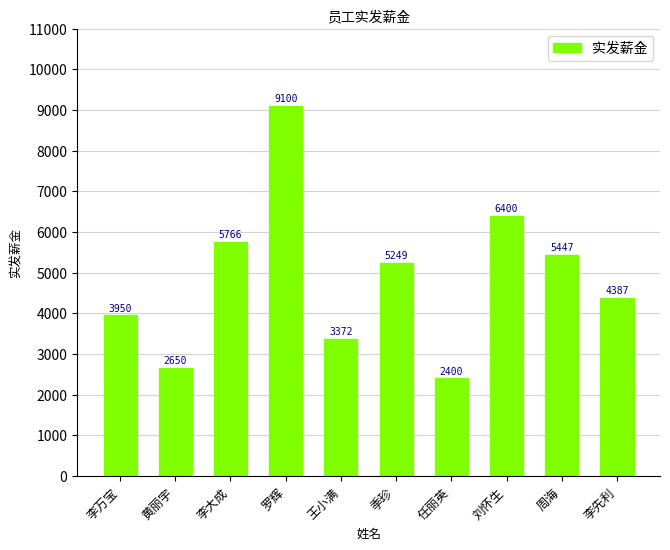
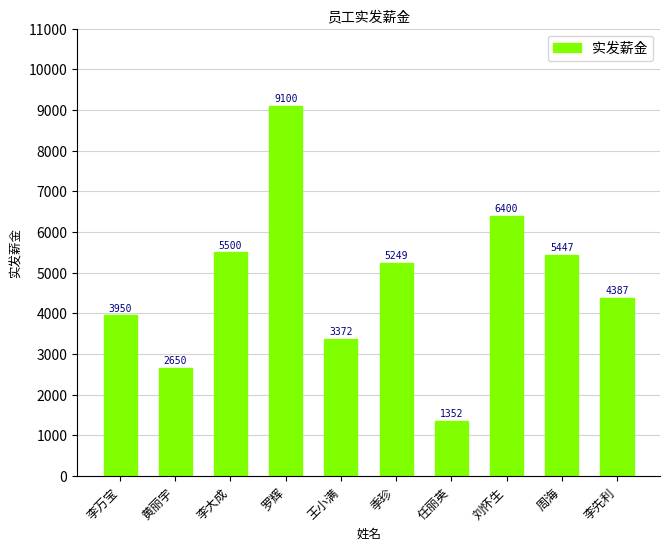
  {
    "李万宝": 3950,
    "黄丽宇": 2650,
-   "李大成": 5766,
+   "李大成": 5500,
    "罗辉": 9100,
    "王小满": 3372,
    "季珍": 5249,
-   "任丽英": 2400,
+   "任丽英": 1352,
    "刘怀生": 6400,
    "周海": 5447,
    "李先利": 4387
  }
